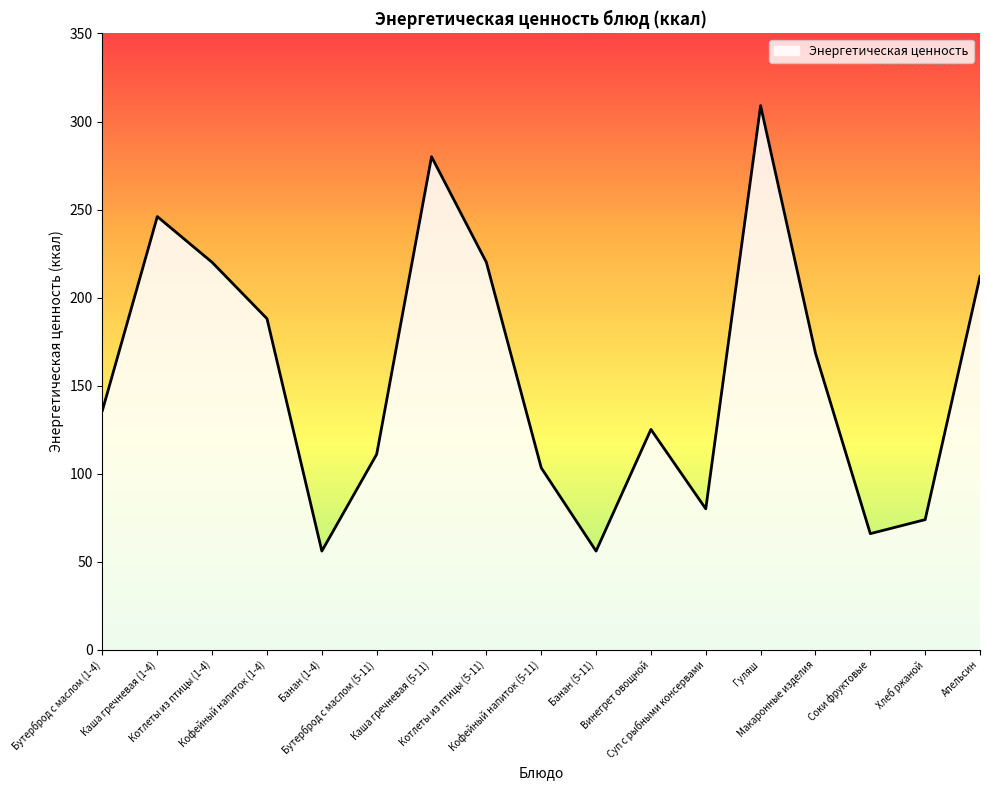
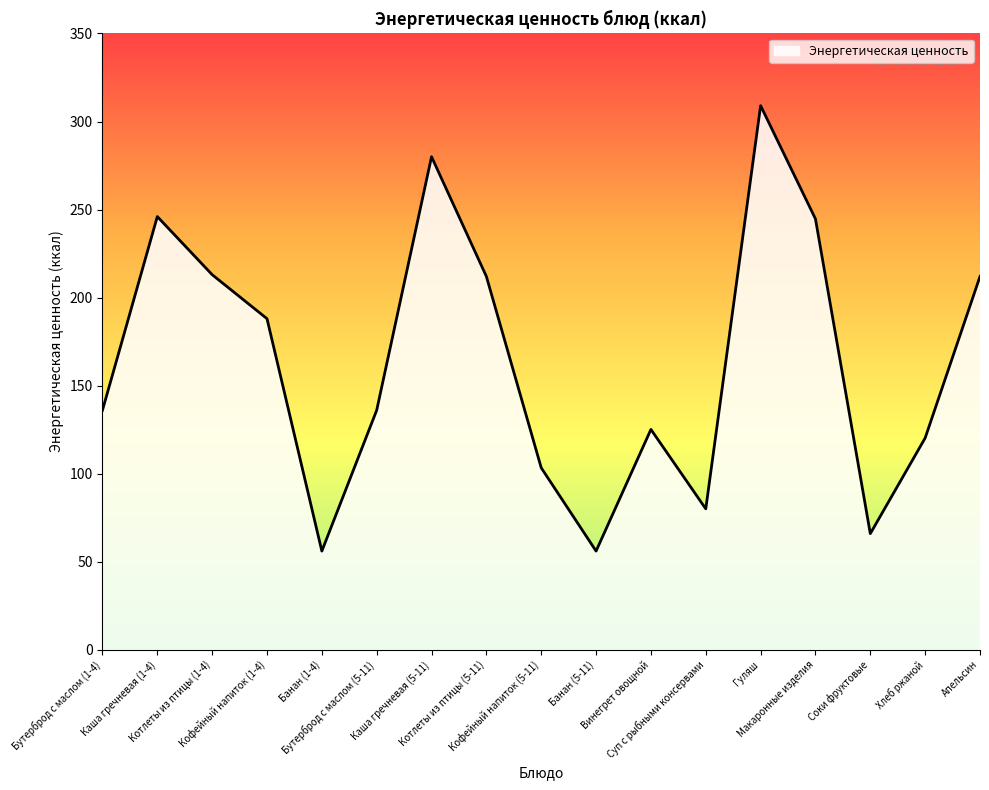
  {
    "Бутерброд с маслом (1-4)": 136,
    "Каша гречневая (1-4)": 246,
-   "Котлеты из птицы (1-4)": 220,
+   "Котлеты из птицы (1-4)": 213,
    "Кофейный напиток (1-4)": 188,
    "Банан (1-4)": 56,
-   "Бутерброд с маслом (5-11)": 111,
+   "Бутерброд с маслом (5-11)": 136,
    "Каша гречневая (5-11)": 280,
-   "Котлеты из птицы (5-11)": 220,
+   "Котлеты из птицы (5-11)": 212,
    "Кофейный напиток (5-11)": 103,
    "Банан (5-11)": 56,
    "Винегрет овощной": 125,
    "Суп с рыбными консервами": 80,
    "Гуляш": 309,
-   "Макаронные изделия": 168,
+   "Макаронные изделия": 245,
    "Соки фруктовые": 66,
-   "Хлеб ржаной": 74,
+   "Хлеб ржаной": 120,
    "Апельсин": 212
  }
